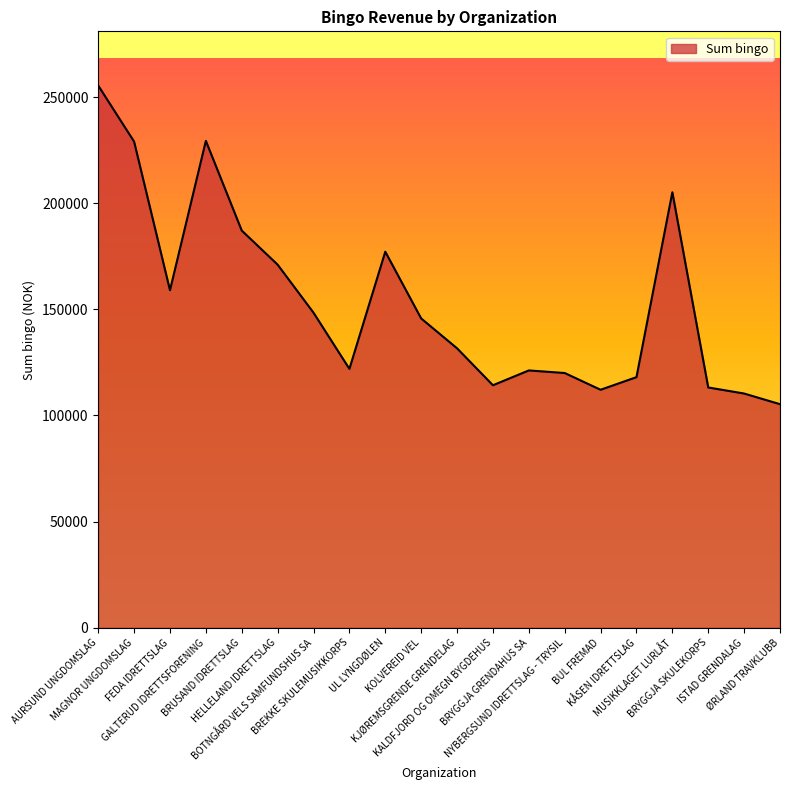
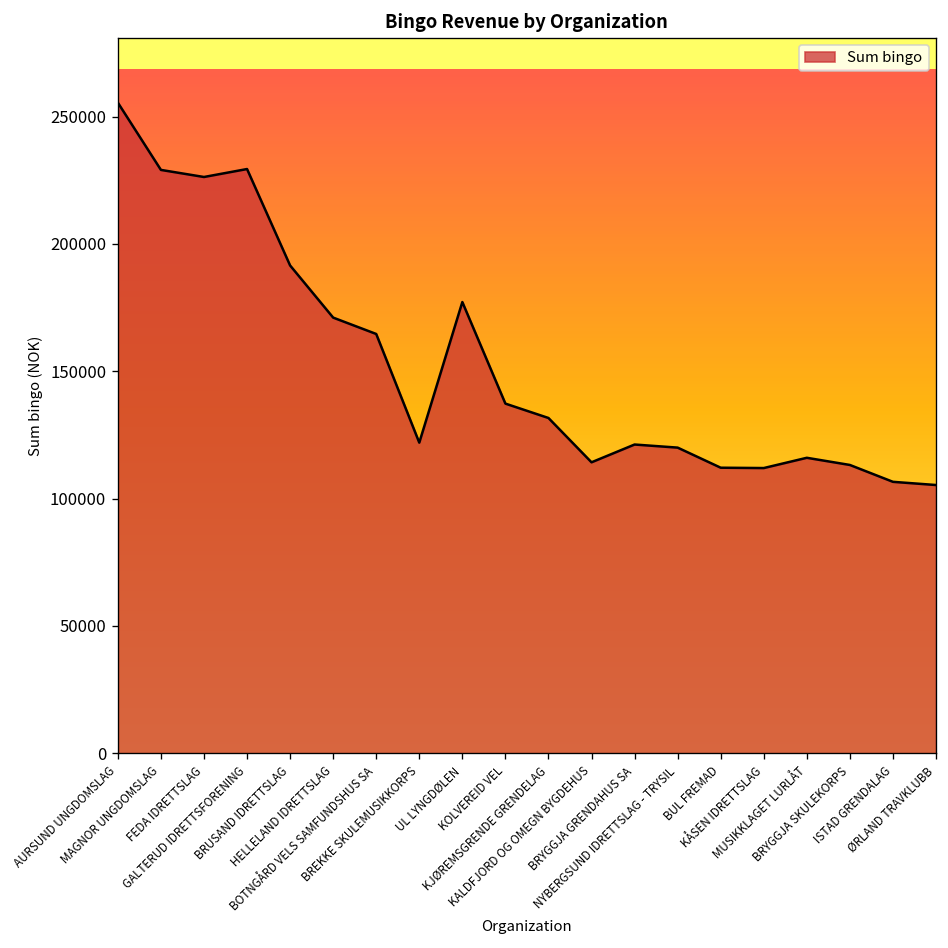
  {
    "AURSUND UNGDOMSLAG": 255000,
    "MAGNOR UNGDOMSLAG": 229000,
-   "FEDA IDRETTSLAG": 159000,
+   "FEDA IDRETTSLAG": 226000,
    "GALTERUD IDRETTSFORENING": 229000,
-   "BRUSAND IDRETTSLAG": 187000,
+   "BRUSAND IDRETTSLAG": 192000,
    "HELLELAND IDRETTSLAG": 171000,
-   "BOTNGÅRD VELS SAMFUNDSHUS SA": 148000,
+   "BOTNGÅRD VELS SAMFUNDSHUS SA": 165000,
    "BREKKE SKULEMUSIKKORPS": 122000,
    "UL LYNGDØLEN": 177000,
-   "KOLVEREID VEL": 146000,
+   "KOLVEREID VEL": 137000,
    "KJØREMSGRENDE GRENDELAG": 132000,
    "KALDFJORD OG OMEGN BYGDEHUS": 114000,
    "BRYGGJA GRENDAHUS SA": 121000,
    "NYBERGSUND IDRETTSLAG - TRYSIL": 120000,
    "BUL FREMAD": 112000,
-   "KÅSEN IDRETTSLAG": 118000,
-   "MUSIKKLAGET LURLÅT": 205000,
+   "KÅSEN IDRETTSLAG": 112000,
+   "MUSIKKLAGET LURLÅT": 116000,
    "BRYGGJA SKULEKORPS": 113000,
-   "ISTAD GRENDALAG": 110000,
+   "ISTAD GRENDALAG": 107000,
    "ØRLAND TRAVKLUBB": 105000
  }
